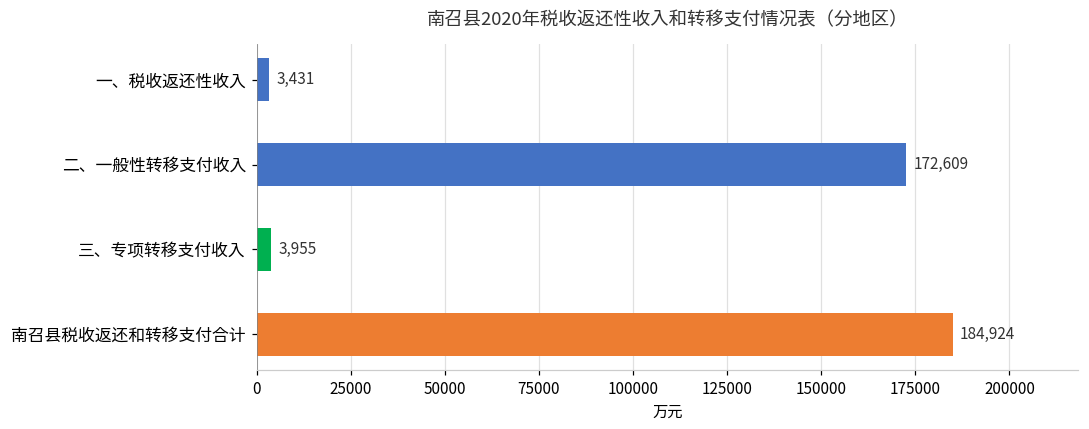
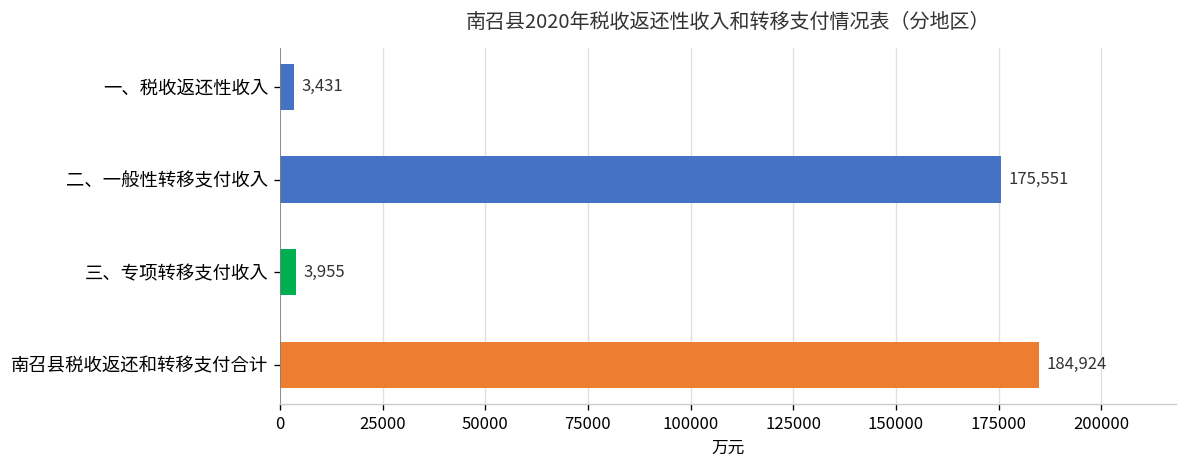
  {
    "一、税收返还性收入": "3,431",
-   "二、一般性转移支付收入": "172,609",
+   "二、一般性转移支付收入": "175,551",
    "三、专项转移支付收入": "3,955",
    "南召县税收返还和转移支付合计": "184,924"
  }
